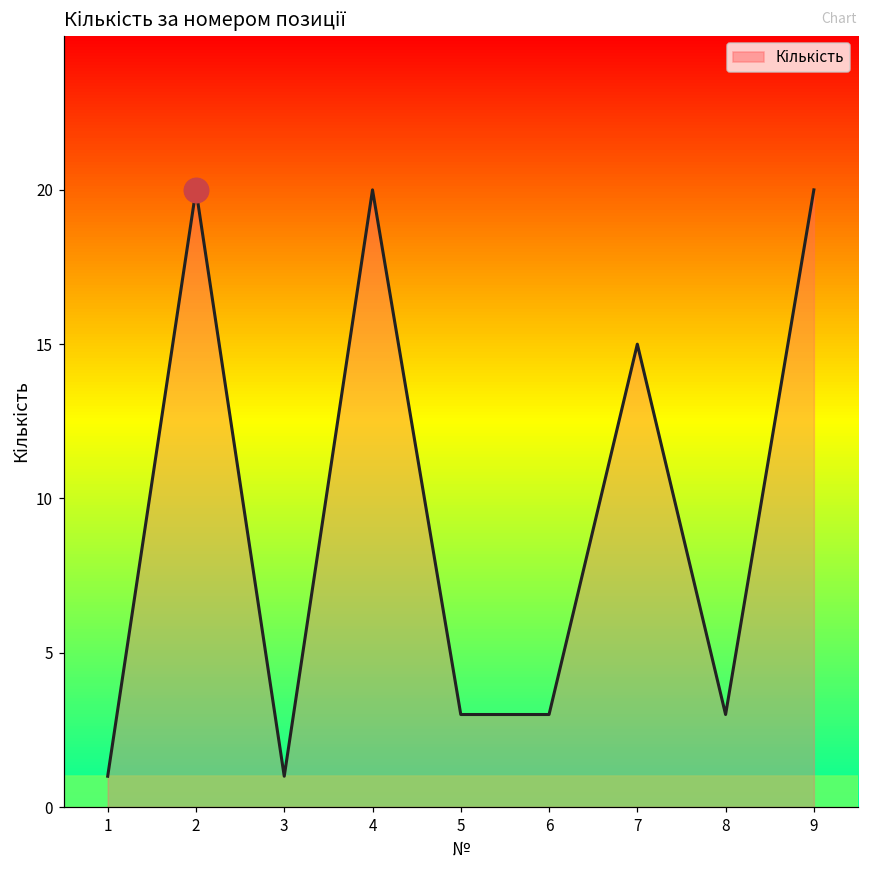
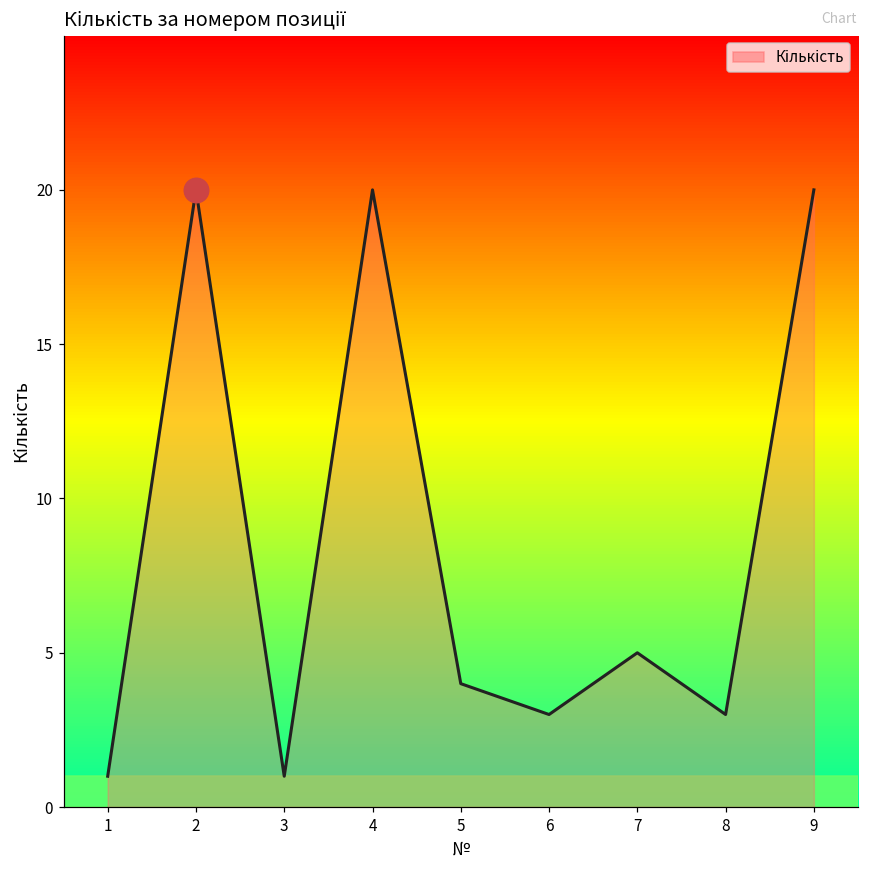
  {
    "Кількість": {
      "4": 20,
-     "5": 3,
+     "5": 4,
      "6": 3,
-     "7": 15,
+     "7": 5,
      "8": 3,
      "9": 20
    }
  }
